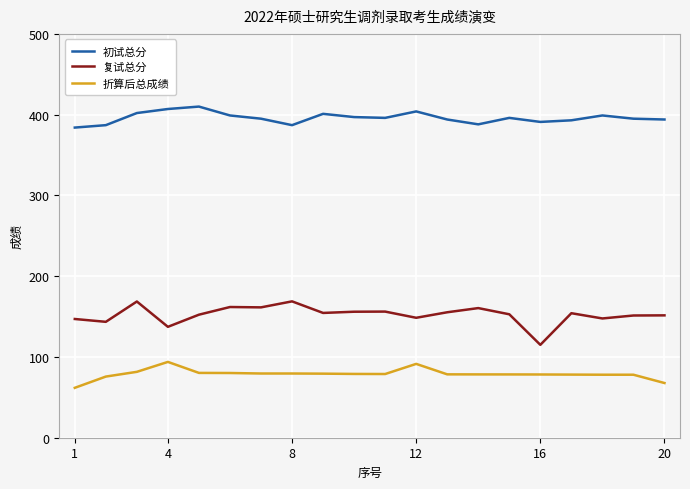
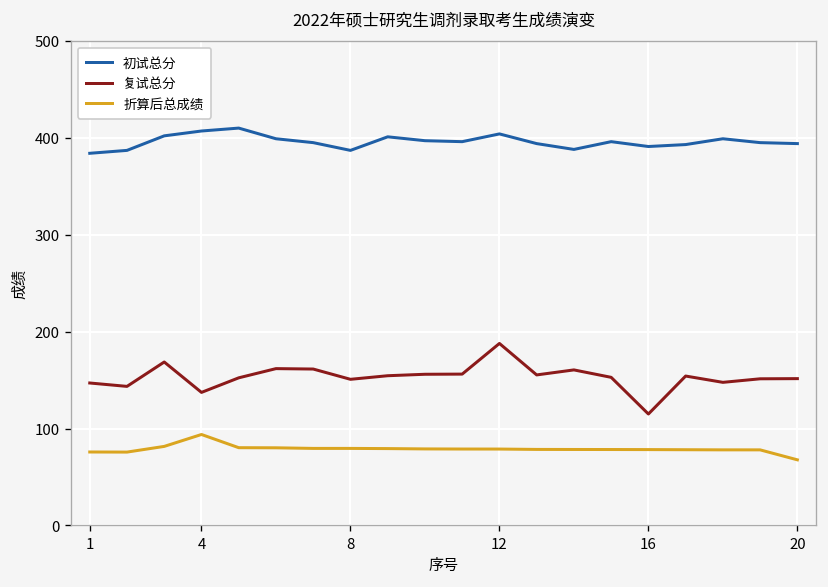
  {
    "复试总分": {
      "1": 150,
      "4": 140,
-     "8": 170,
-     "12": 150,
+     "8": 150,
+     "12": 190,
      "16": 120,
      "20": 150
    },
    "折算后总成绩": {
-     "1": 60,
+     "1": 80,
      "4": 90,
      "8": 80,
-     "12": 90,
+     "12": 80,
      "16": 80,
      "20": 70
    }
  }
